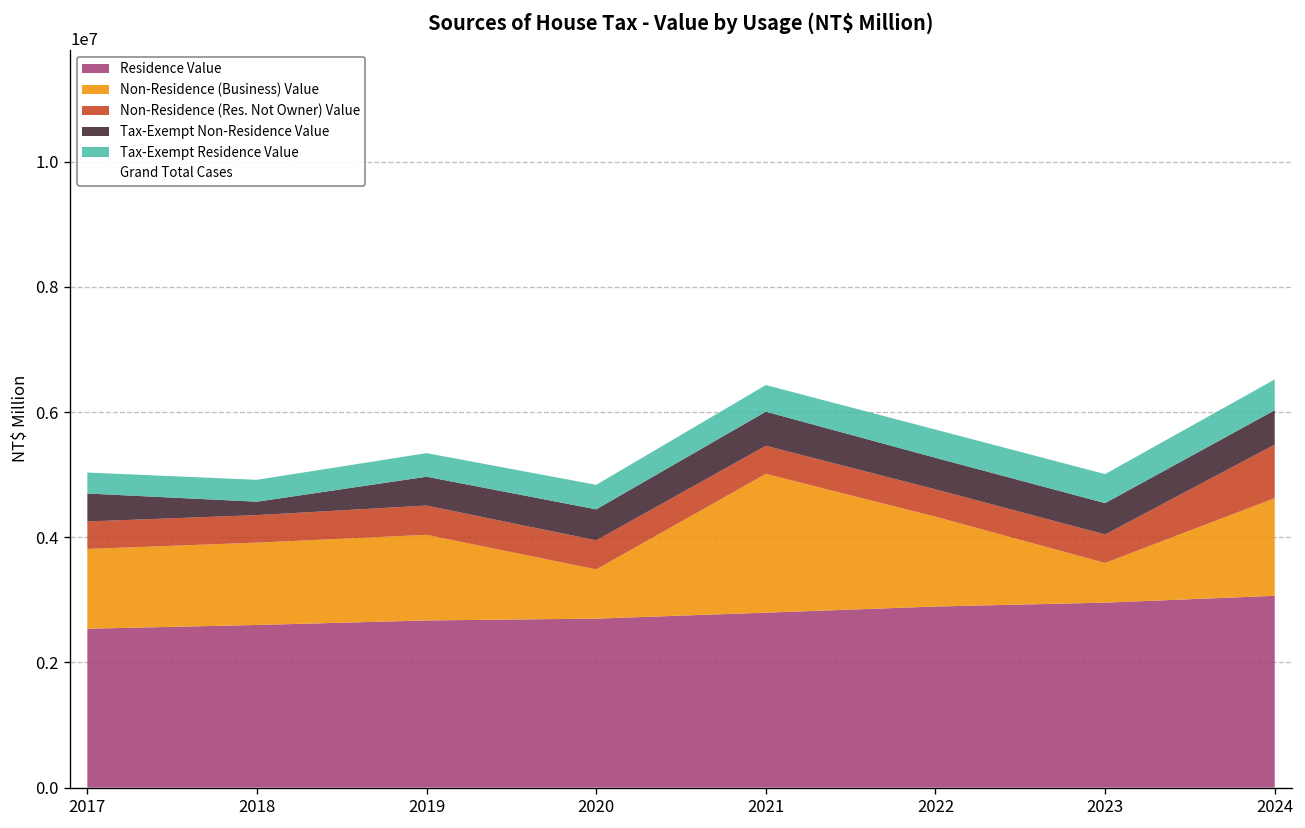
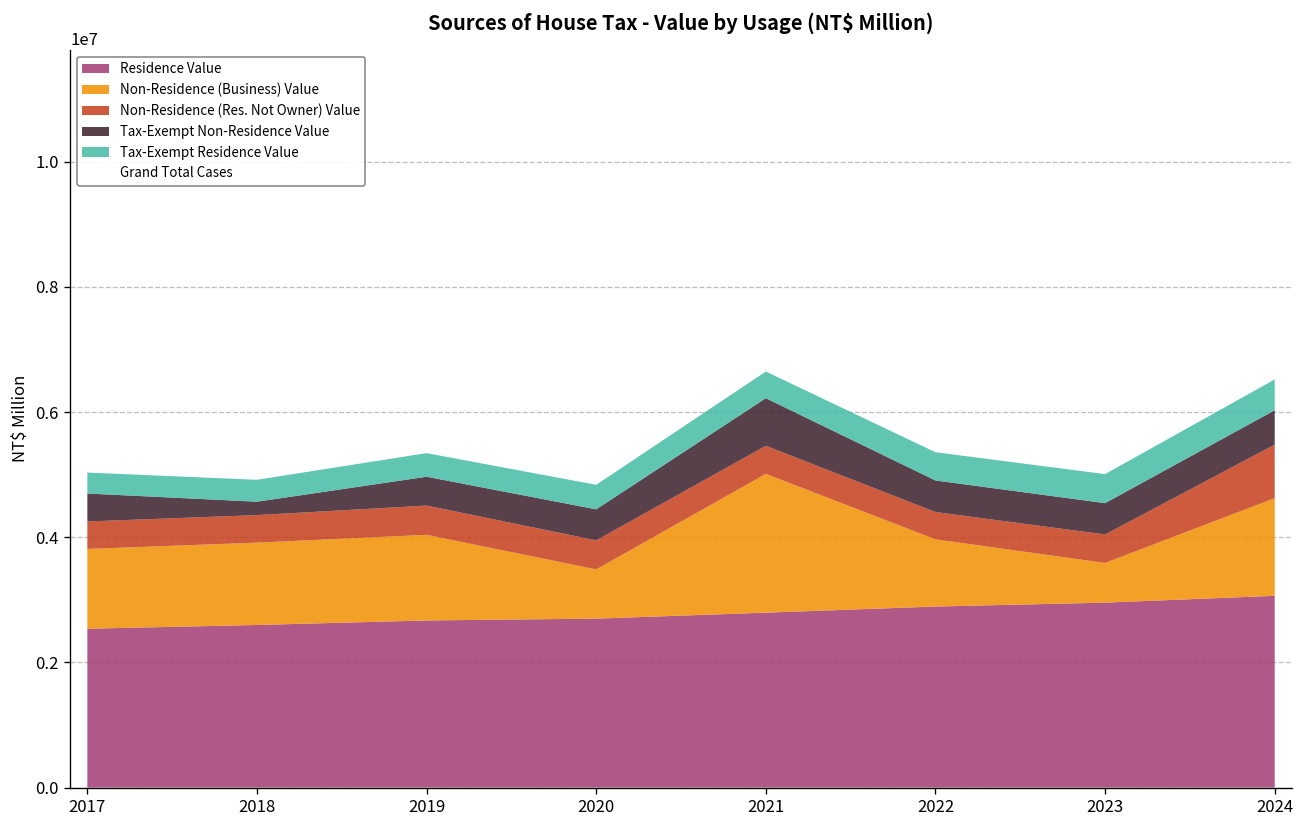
  {
    "Residence Value": {
      "2017": 2500000,
      "2018": 2600000,
      "2019": 2700000,
      "2020": 2700000,
      "2021": 2800000,
      "2022": 2900000,
      "2023": 3000000,
      "2024": 3100000
    },
    "Non-Residence (Business) Value": {
      "2017": 1300000,
      "2018": 1300000,
      "2019": 1400000,
      "2020": 800000,
      "2021": 2200000,
-     "2022": 1400000,
+     "2022": 1100000,
      "2023": 600000,
      "2024": 1600000
    },
    "Non-Residence (Res. Not Owner) Value": {
      "2017": 400000,
      "2018": 400000,
      "2019": 500000,
      "2020": 500000,
      "2021": 400000,
      "2022": 400000,
      "2023": 500000,
      "2024": 900000
    },
    "Tax-Exempt Non-Residence Value": {
      "2017": 400000,
      "2018": 200000,
      "2019": 500000,
      "2020": 500000,
-     "2021": 500000,
+     "2021": 800000,
      "2022": 500000,
      "2023": 500000,
      "2024": 500000
    }
  }
